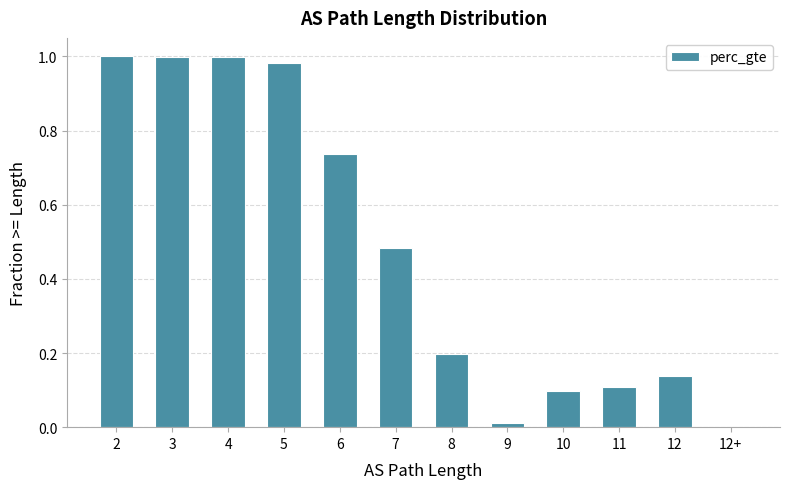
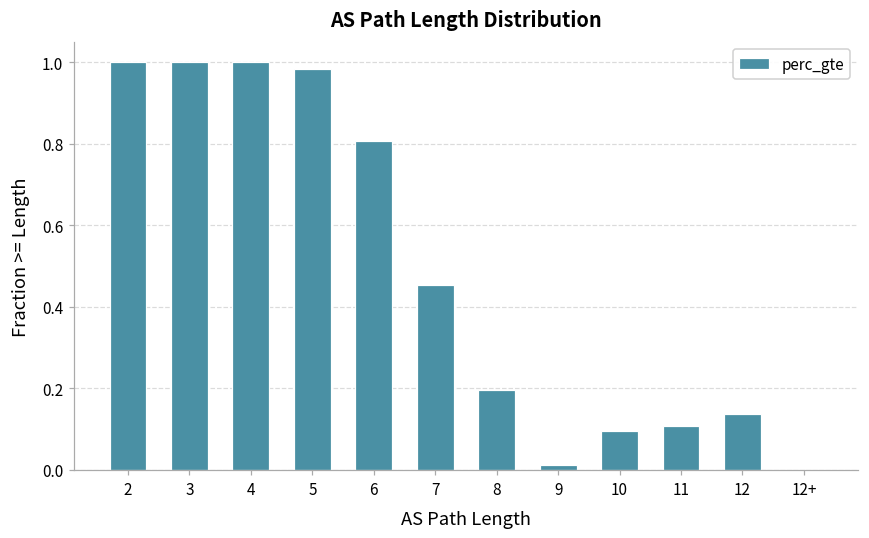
  {
    "2": 1.00,
    "3": 1.00,
    "4": 1.00,
    "5": 0.98,
-   "6": 0.74,
-   "7": 0.48,
+   "6": 0.81,
+   "7": 0.45,
    "8": 0.20,
    "9": 0.01,
    "10": 0.10,
    "11": 0.11,
    "12": 0.14,
    "12+": 0.00
  }
